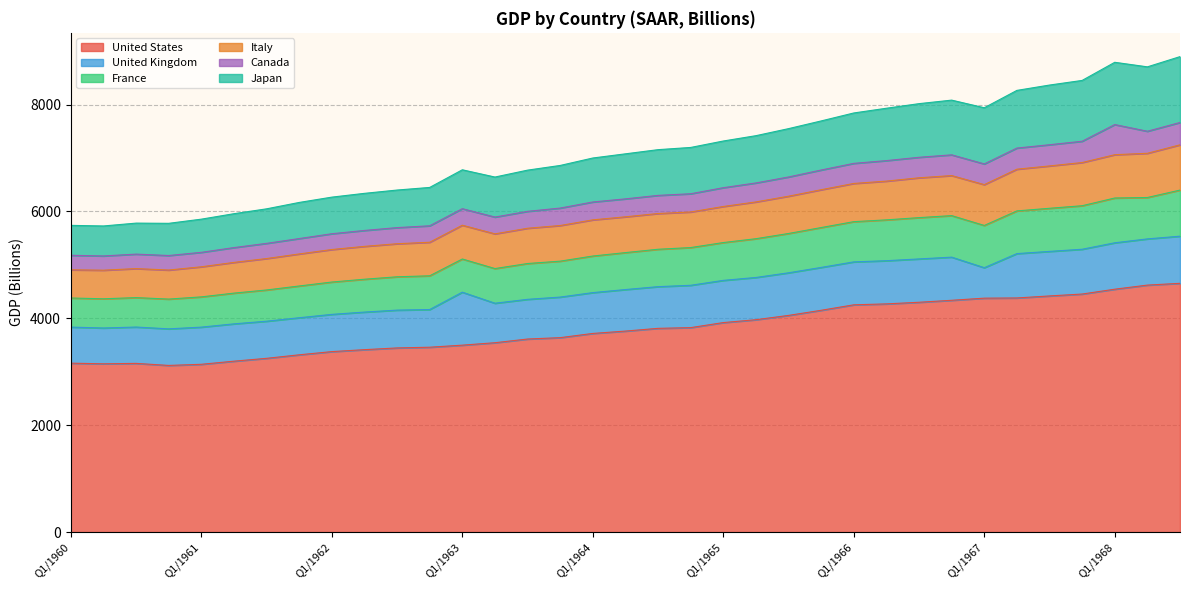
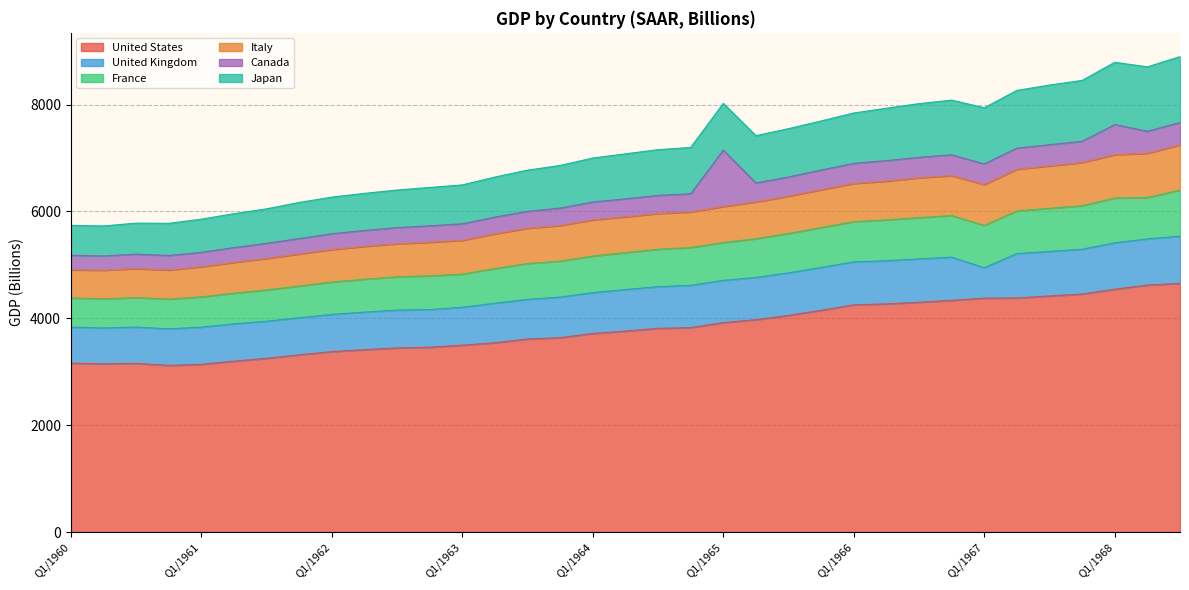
  {
    "United Kingdom": {
      "Q1/1960": 700,
      "Q1/1961": 700,
      "Q1/1962": 700,
-     "Q1/1963": 1000,
+     "Q1/1963": 700,
      "Q1/1964": 800,
      "Q1/1965": 800,
      "Q1/1966": 800,
      "Q1/1967": 600,
      "Q1/1968": 900
    },
    "Canada": {
      "Q1/1960": 300,
      "Q1/1961": 300,
      "Q1/1962": 300,
      "Q1/1963": 300,
      "Q1/1964": 300,
-     "Q1/1965": 400,
+     "Q1/1965": 1100,
      "Q1/1966": 400,
      "Q1/1967": 400,
      "Q1/1968": 600
    }
  }
